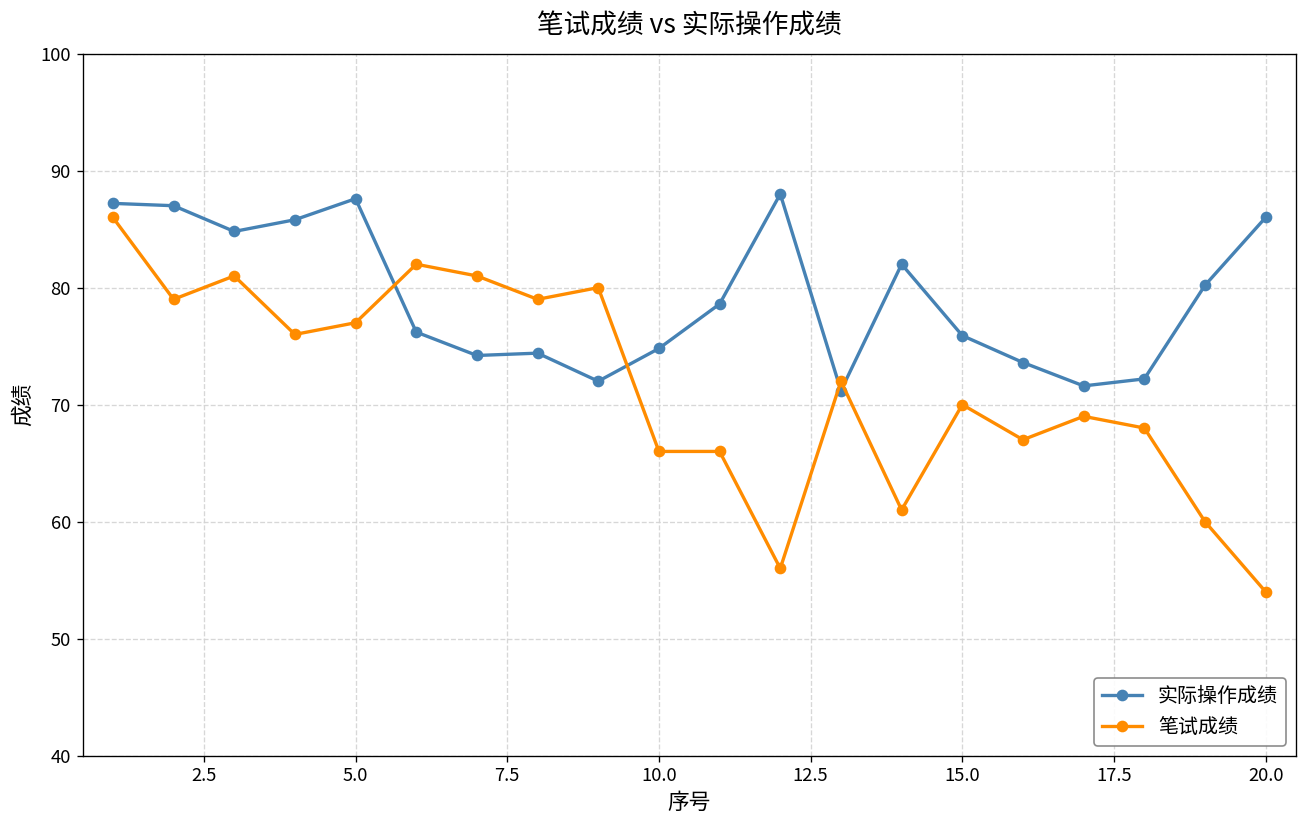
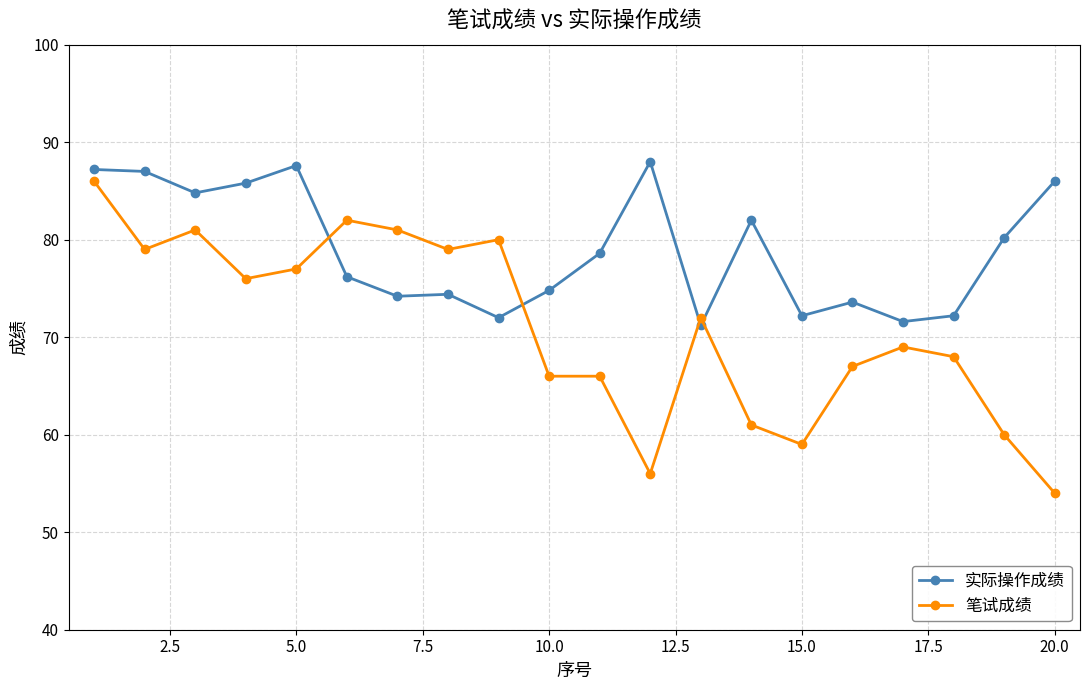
  {
    "实际操作成绩": {
      "5.0": 88,
      "10.0": 75,
-     "15.0": 76,
+     "15.0": 72,
      "20.0": 86
    },
    "笔试成绩": {
      "5.0": 77,
      "10.0": 66,
-     "15.0": 70,
+     "15.0": 59,
      "20.0": 54
    }
  }
